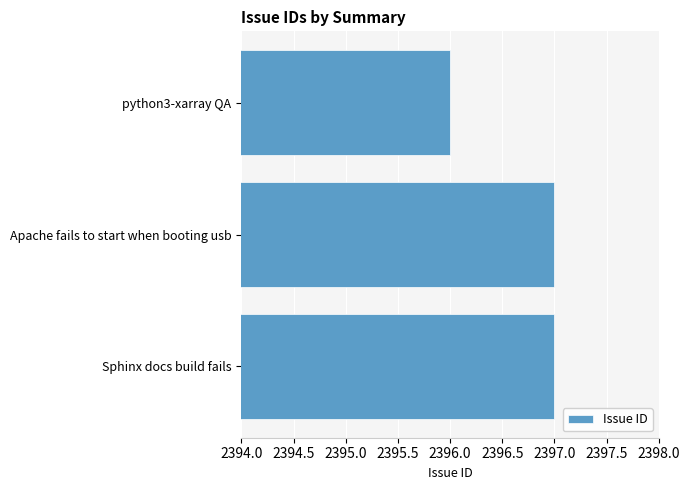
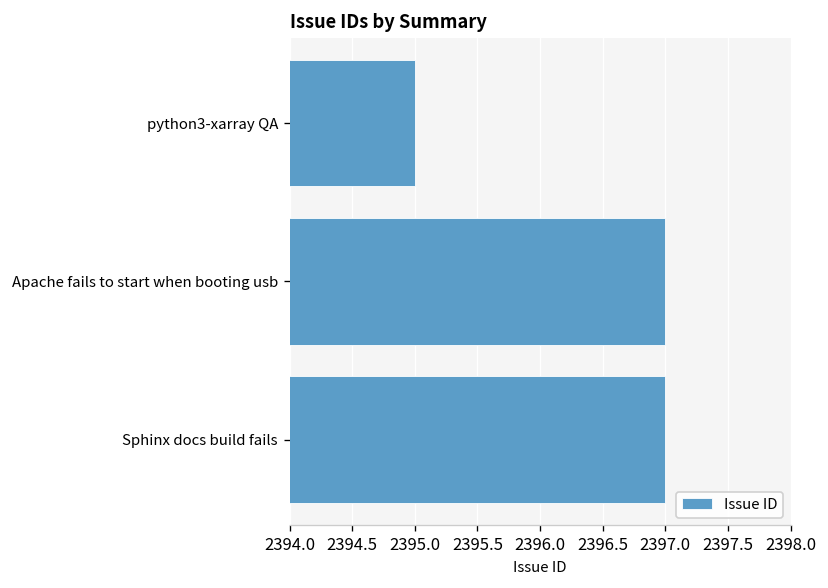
  {
-   "python3-xarray QA": 2396,
+   "python3-xarray QA": 2395,
    "Apache fails to start when booting usb": 2397,
    "Sphinx docs build fails": 2397
  }
